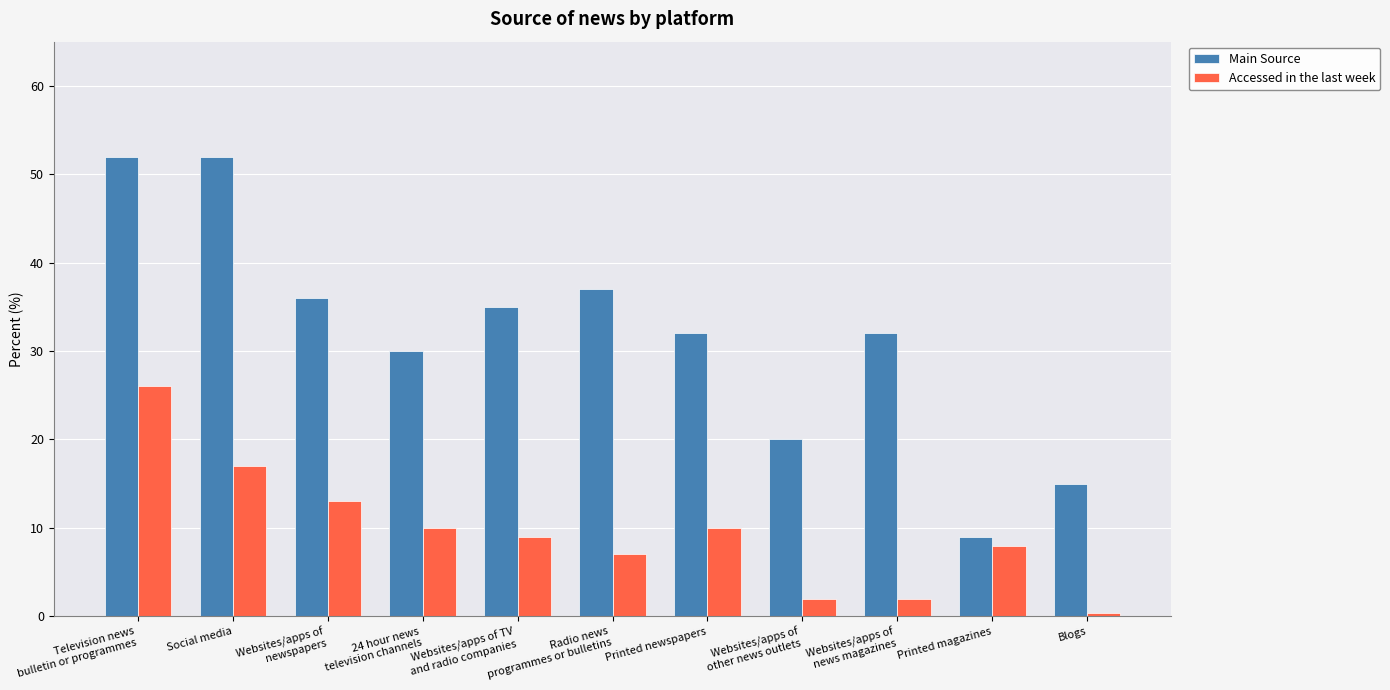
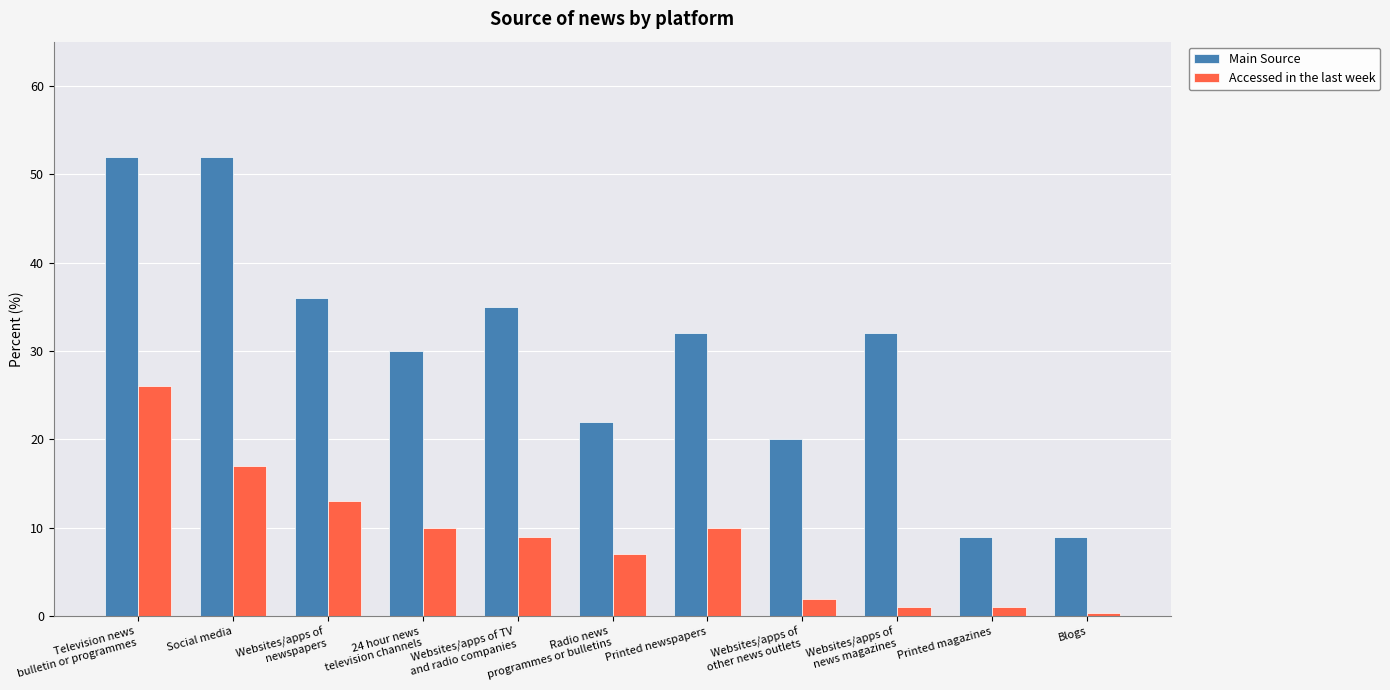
  {
    "Main Source": {
      "Television news bulletin or programmes": 52,
      "Social media": 52,
      "Websites/apps of newspapers": 36,
      "24 hour news television channels": 30,
      "Websites/apps of TV and radio companies": 35,
-     "Radio news programmes or bulletins": 37,
+     "Radio news programmes or bulletins": 22,
      "Printed newspapers": 32,
      "Websites/apps of other news outlets": 20,
      "Websites/apps of news magazines": 32,
      "Printed magazines": 9,
-     "Blogs": 15
+     "Blogs": 9
    },
    "Accessed in the last week": {
      "Television news bulletin or programmes": 26,
      "Social media": 17,
      "Websites/apps of newspapers": 13,
      "24 hour news television channels": 10,
      "Websites/apps of TV and radio companies": 9,
      "Radio news programmes or bulletins": 7,
      "Printed newspapers": 10,
      "Websites/apps of other news outlets": 2,
-     "Websites/apps of news magazines": 2,
-     "Printed magazines": 8,
+     "Websites/apps of news magazines": 1,
+     "Printed magazines": 1,
      "Blogs": 0
    }
  }
